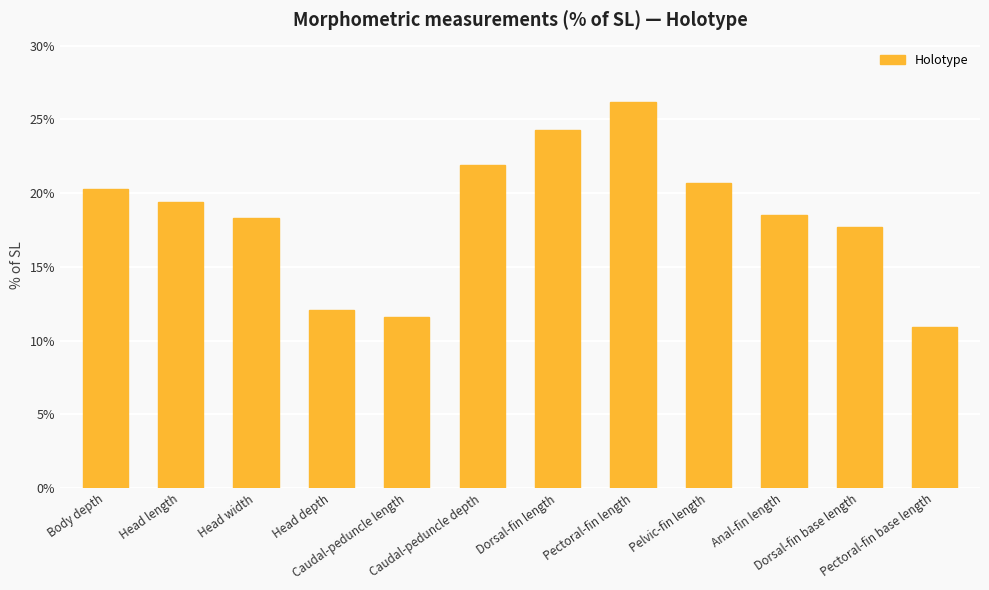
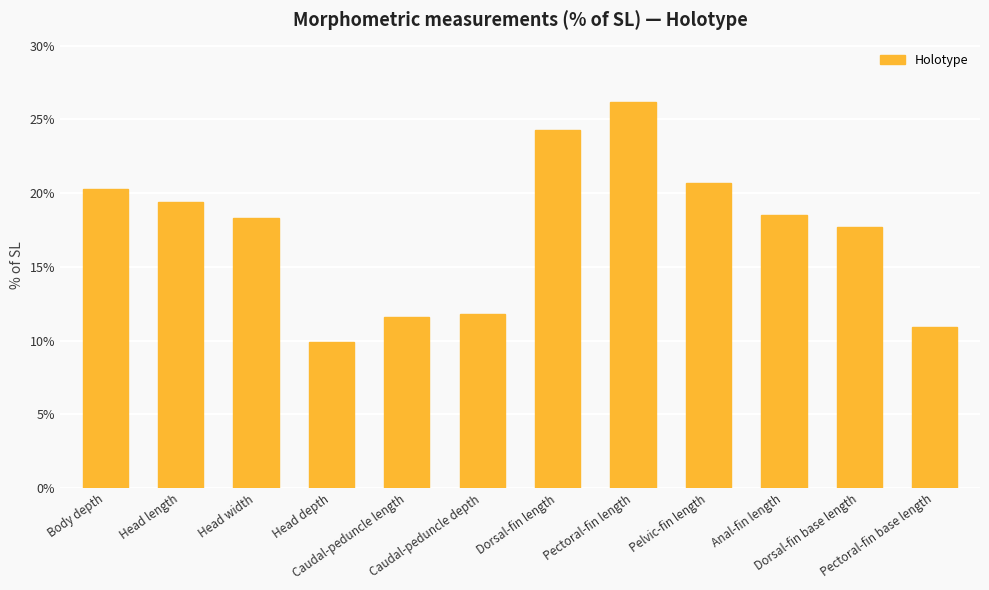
  {
    "Body depth": "20.3%",
    "Head length": "19.4%",
    "Head width": "18.3%",
-   "Head depth": "12.1%",
+   "Head depth": "9.9%",
    "Caudal-peduncle length": "11.6%",
-   "Caudal-peduncle depth": "21.9%",
+   "Caudal-peduncle depth": "11.8%",
    "Dorsal-fin length": "24.3%",
    "Pectoral-fin length": "26.2%",
    "Pelvic-fin length": "20.7%",
    "Anal-fin length": "18.5%",
    "Dorsal-fin base length": "17.7%",
    "Pectoral-fin base length": "10.9%"
  }
